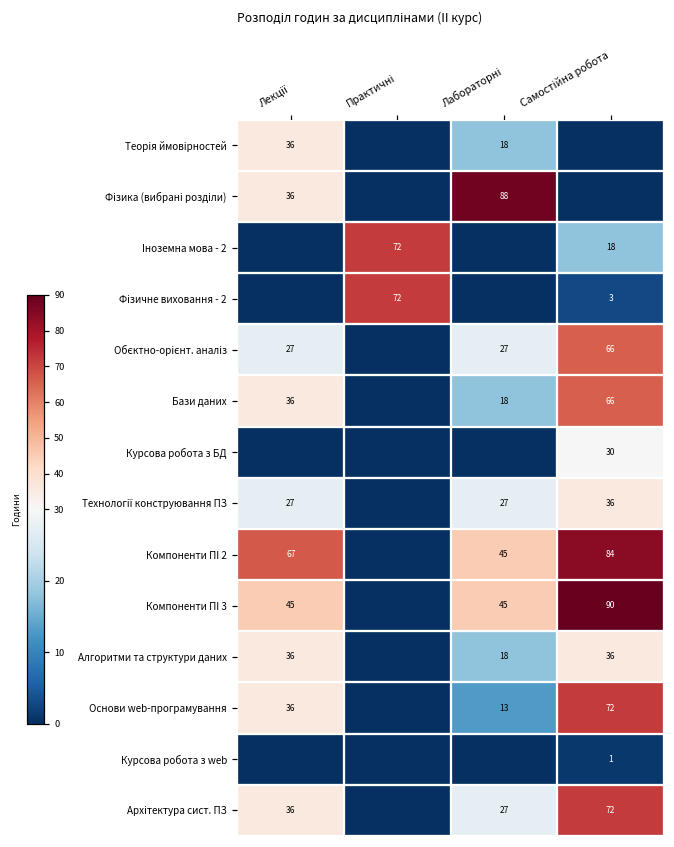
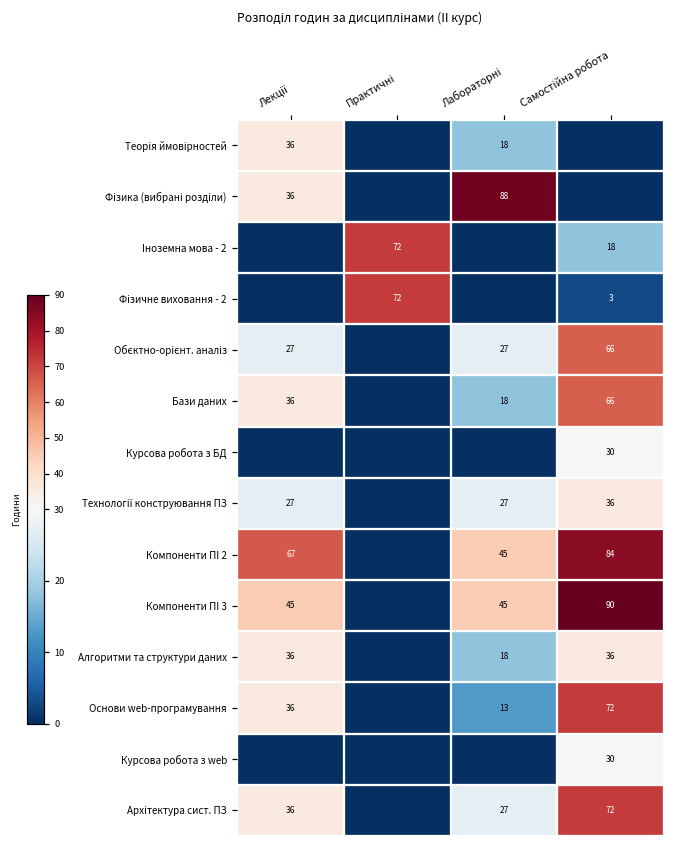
  {
    "Теорія ймовірностей": {
      "Лекції": 36,
      "Лабораторні": 18
    },
    "Фізика (вибрані розділи)": {
      "Лекції": 36,
      "Лабораторні": 88
    },
    "Іноземна мова - 2": {
      "Практичні": 72,
      "Самостійна робота": 18
    },
    "Фізичне виховання - 2": {
      "Практичні": 72,
      "Самостійна робота": 3
    },
    "Обєктно-орієнт. аналіз": {
      "Лекції": 27,
      "Лабораторні": 27,
      "Самостійна робота": 66
    },
    "Бази даних": {
      "Лекції": 36,
      "Лабораторні": 18,
      "Самостійна робота": 66
    },
    "Курсова робота з БД": {
      "Самостійна робота": 30
    },
    "Технології конструювання ПЗ": {
      "Лекції": 27,
      "Лабораторні": 27,
      "Самостійна робота": 36
    },
    "Компоненти ПІ 2": {
      "Лекції": 67,
      "Лабораторні": 45,
      "Самостійна робота": 84
    },
    "Компоненти ПІ 3": {
      "Лекції": 45,
      "Лабораторні": 45,
      "Самостійна робота": 90
    },
    "Алгоритми та структури даних": {
      "Лекції": 36,
      "Лабораторні": 18,
      "Самостійна робота": 36
    },
    "Основи web-програмування": {
      "Лекції": 36,
      "Лабораторні": 13,
      "Самостійна робота": 72
    },
    "Курсова робота з web": {
-     "Самостійна робота": 1
+     "Самостійна робота": 30
    },
    "Архітектура сист. ПЗ": {
      "Лекції": 36,
      "Лабораторні": 27,
      "Самостійна робота": 72
    }
  }
